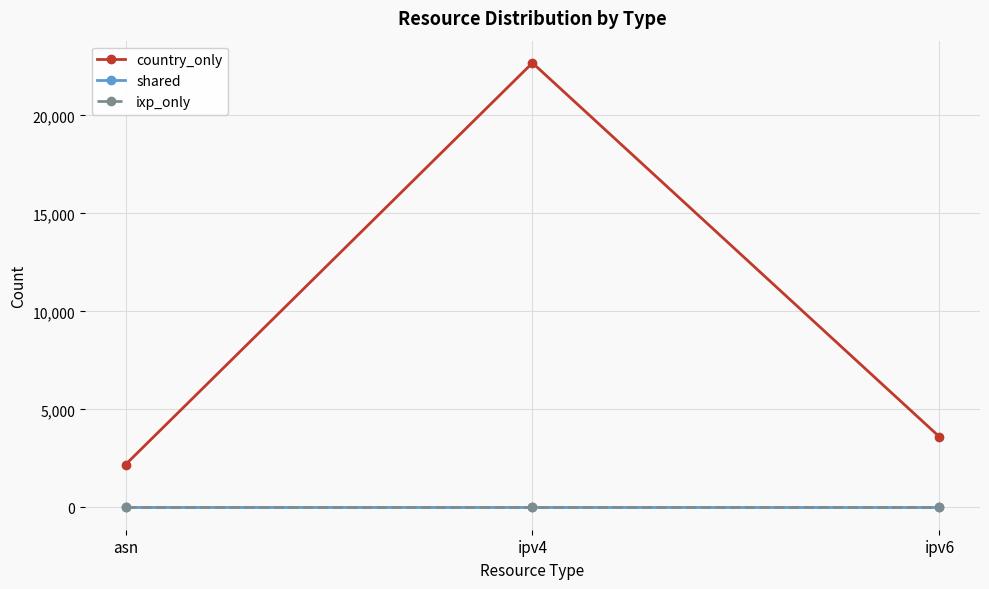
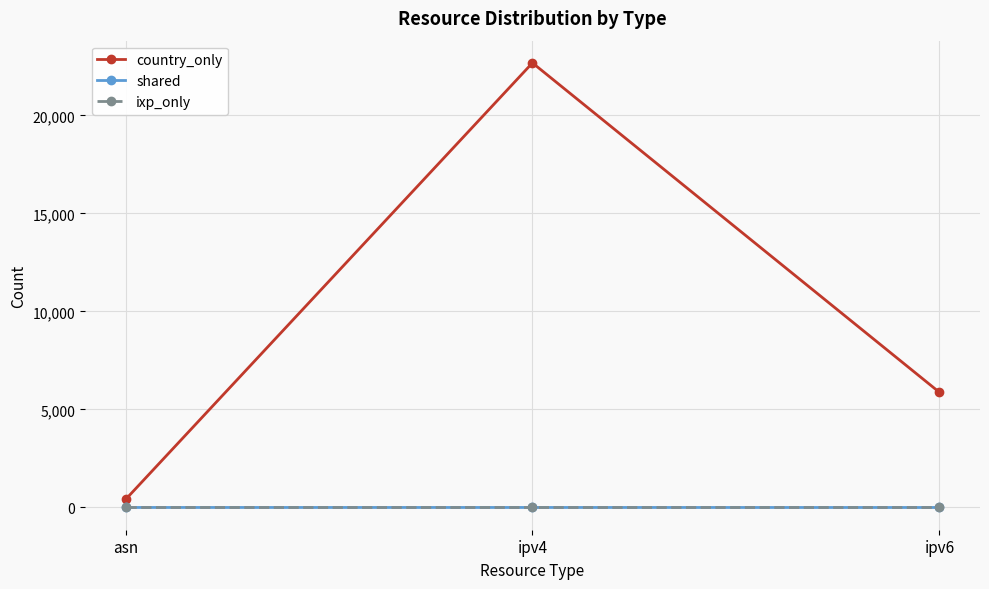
  {
    "country_only": {
-     "asn": "2,200",
+     "asn": "400",
      "ipv4": "22,700",
-     "ipv6": "3,600"
+     "ipv6": "5,900"
    },
    "ixp_only": {
      "asn": "0",
      "ipv4": "0",
      "ipv6": "0"
    }
  }
